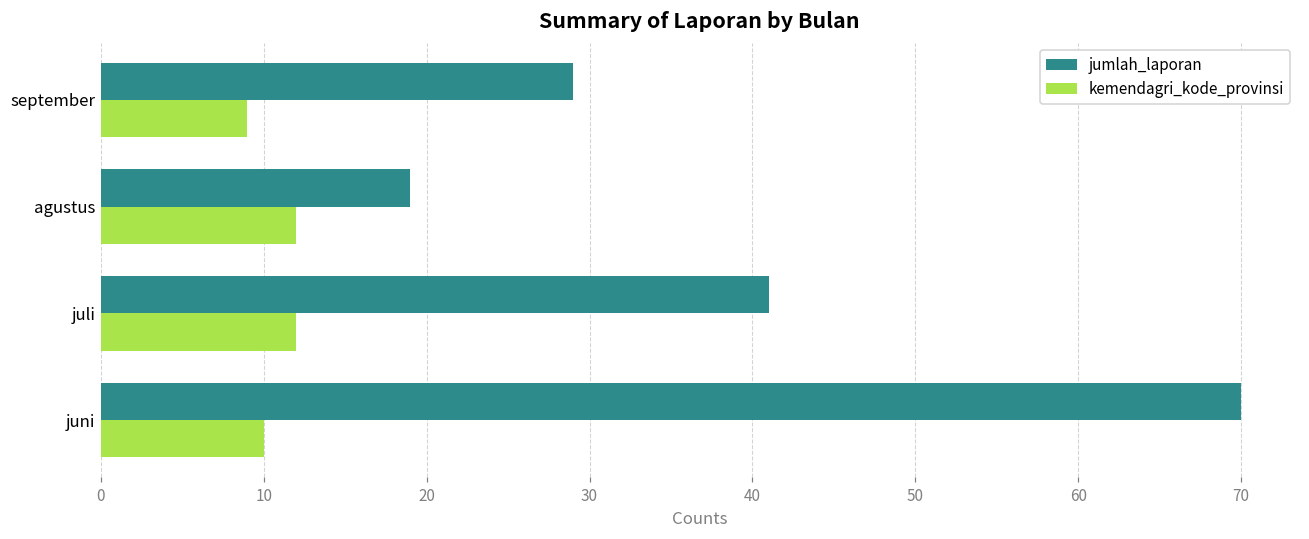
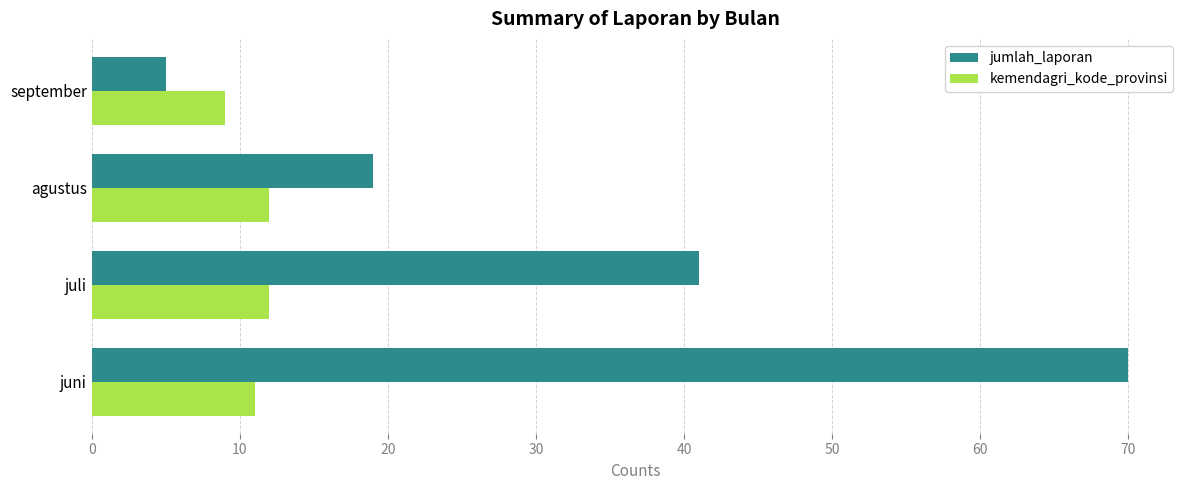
  {
    "jumlah_laporan": {
-     "september": 29,
+     "september": 5,
      "agustus": 19,
      "juli": 41,
      "juni": 70
    },
    "kemendagri_kode_provinsi": {
      "september": 9,
      "agustus": 12,
      "juli": 12,
-     "juni": 10
+     "juni": 11
    }
  }
